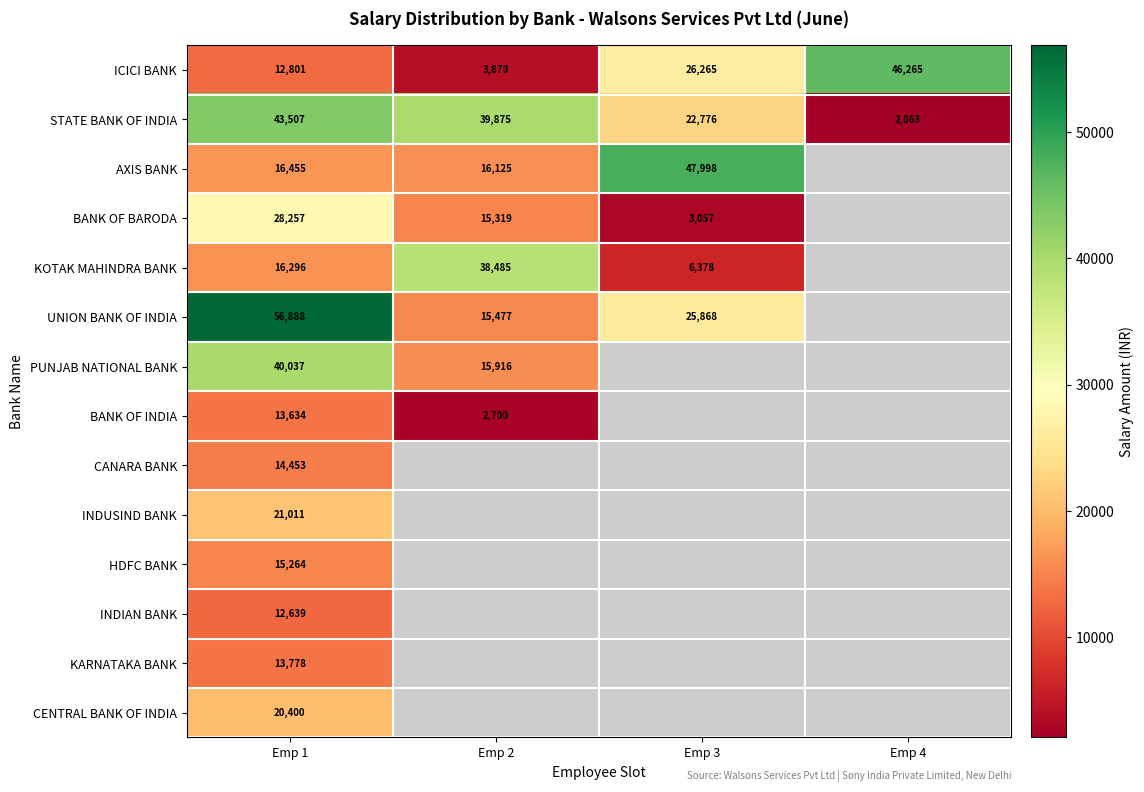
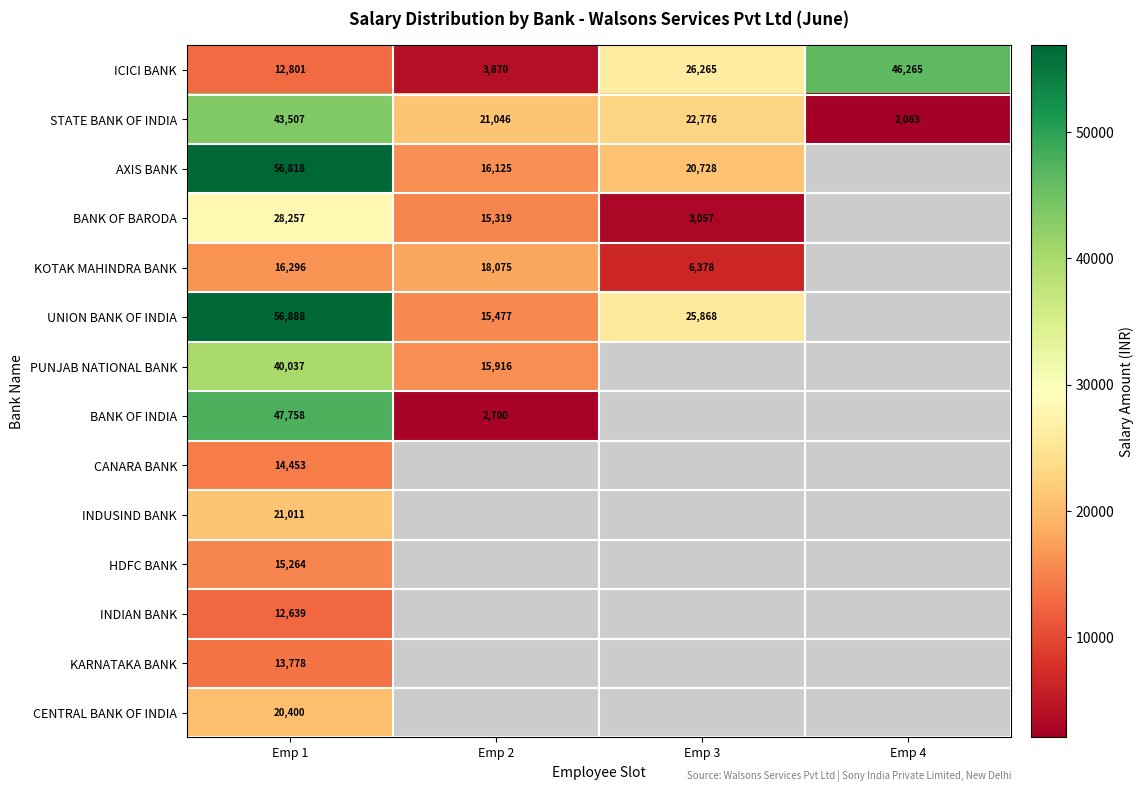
  {
    "ICICI BANK": {
      "Emp 1": "12,801",
      "Emp 2": "3,870",
      "Emp 3": "26,265",
      "Emp 4": "46,265"
    },
    "STATE BANK OF INDIA": {
      "Emp 1": "43,507",
-     "Emp 2": "39,875",
+     "Emp 2": "21,046",
      "Emp 3": "22,776",
      "Emp 4": "2,063"
    },
    "AXIS BANK": {
-     "Emp 1": "16,455",
+     "Emp 1": "56,818",
      "Emp 2": "16,125",
-     "Emp 3": "47,998"
+     "Emp 3": "20,728"
    },
    "BANK OF BARODA": {
      "Emp 1": "28,257",
      "Emp 2": "15,319",
      "Emp 3": "3,057"
    },
    "KOTAK MAHINDRA BANK": {
      "Emp 1": "16,296",
-     "Emp 2": "38,485",
+     "Emp 2": "18,075",
      "Emp 3": "6,378"
    },
    "UNION BANK OF INDIA": {
      "Emp 1": "56,888",
      "Emp 2": "15,477",
      "Emp 3": "25,868"
    },
    "PUNJAB NATIONAL BANK": {
      "Emp 1": "40,037",
      "Emp 2": "15,916"
    },
    "BANK OF INDIA": {
-     "Emp 1": "13,634",
+     "Emp 1": "47,758",
      "Emp 2": "2,700"
    },
    "CANARA BANK": {
      "Emp 1": "14,453"
    },
    "INDUSIND BANK": {
      "Emp 1": "21,011"
    },
    "HDFC BANK": {
      "Emp 1": "15,264"
    },
    "INDIAN BANK": {
      "Emp 1": "12,639"
    },
    "KARNATAKA BANK": {
      "Emp 1": "13,778"
    },
    "CENTRAL BANK OF INDIA": {
      "Emp 1": "20,400"
    }
  }
